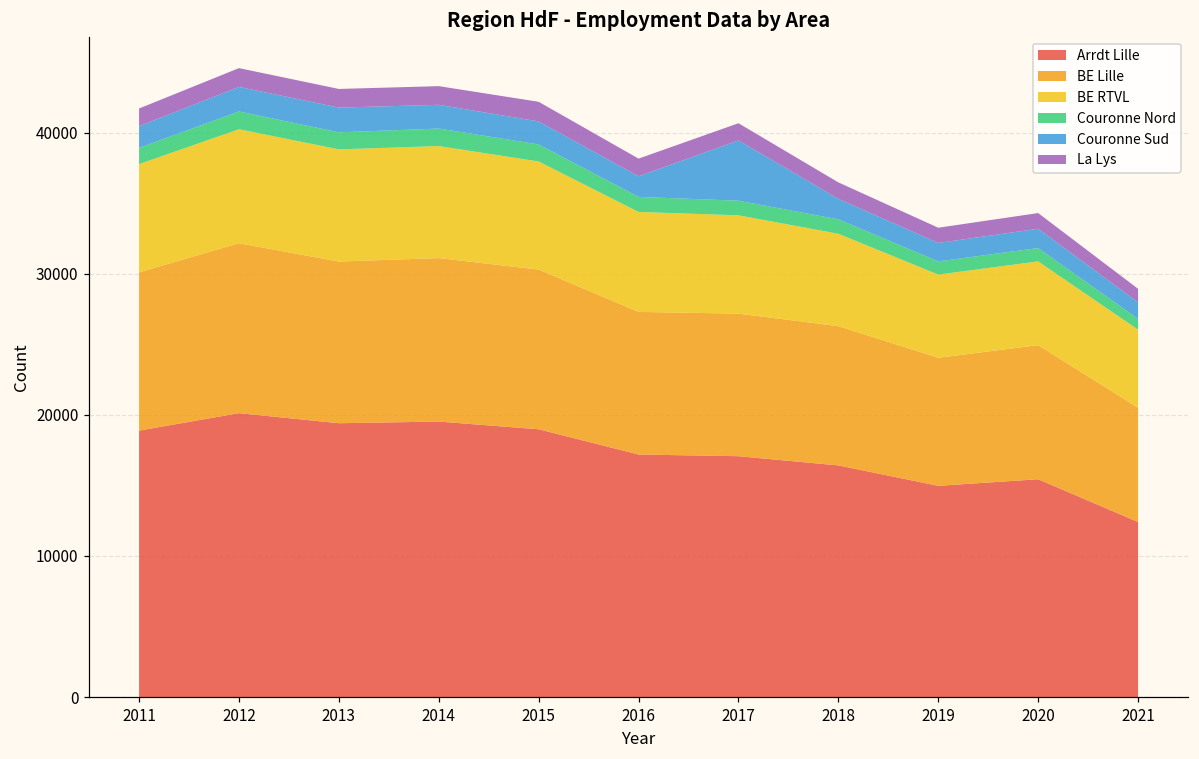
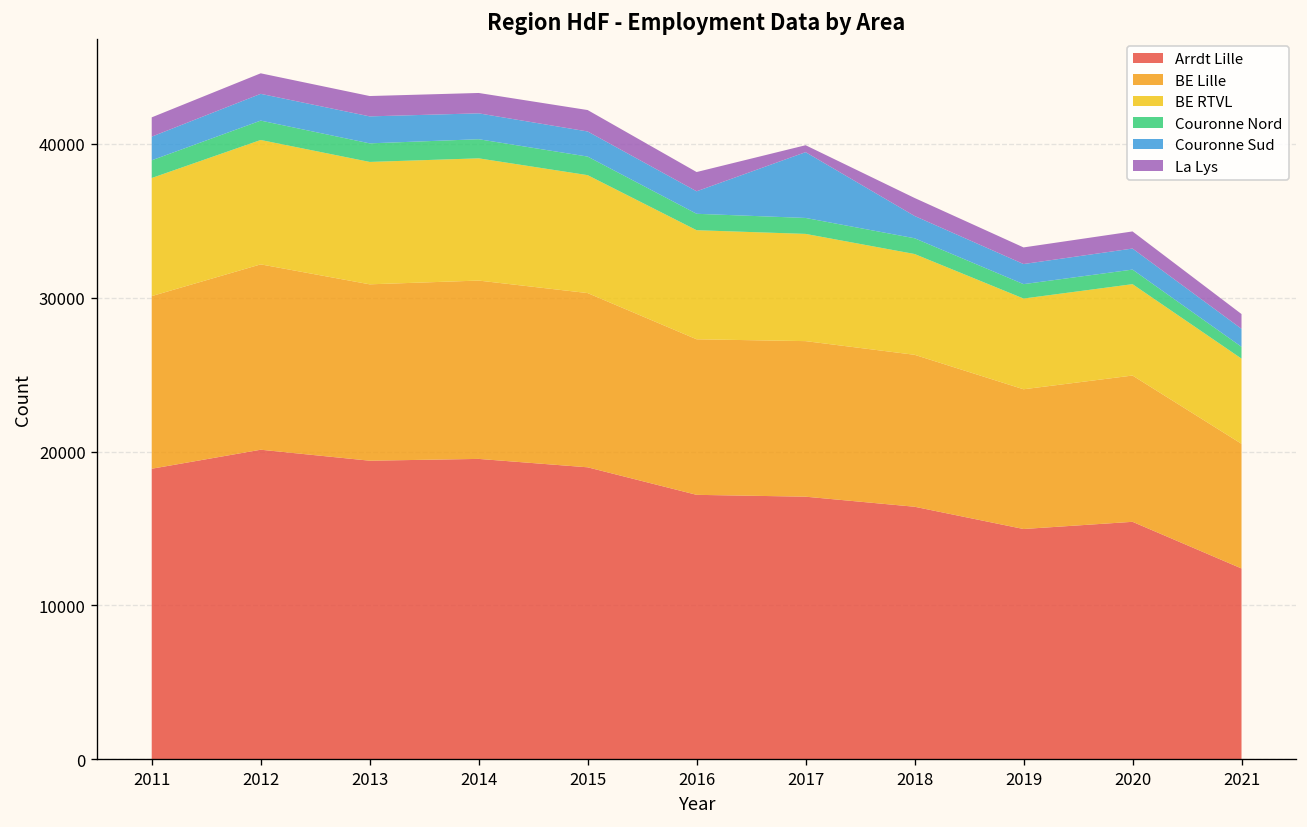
  {
    "Arrdt Lille": {
      "2011": 18900,
      "2012": 20100,
      "2013": 19400,
      "2014": 19500,
      "2015": 19000,
      "2016": 17200,
      "2017": 17100,
      "2018": 16400,
      "2019": 15000,
      "2020": 15400,
      "2021": 12400
    },
    "Couronne Nord": {
      "2011": 1200,
      "2012": 1300,
      "2013": 1200,
      "2014": 1200,
      "2015": 1200,
      "2016": 1100,
      "2017": 1000,
      "2018": 1000,
      "2019": 900,
      "2020": 900,
      "2021": 800
    },
    "Couronne Sud": {
      "2011": 1500,
      "2012": 1700,
      "2013": 1800,
      "2014": 1700,
      "2015": 1600,
      "2016": 1500,
      "2017": 4300,
      "2018": 1400,
      "2019": 1300,
      "2020": 1400,
      "2021": 1200
    },
    "La Lys": {
      "2011": 1300,
      "2012": 1300,
      "2013": 1300,
      "2014": 1300,
      "2015": 1400,
      "2016": 1300,
-     "2017": 1200,
+     "2017": 500,
      "2018": 1200,
      "2019": 1100,
      "2020": 1100,
      "2021": 1000
    }
  }
